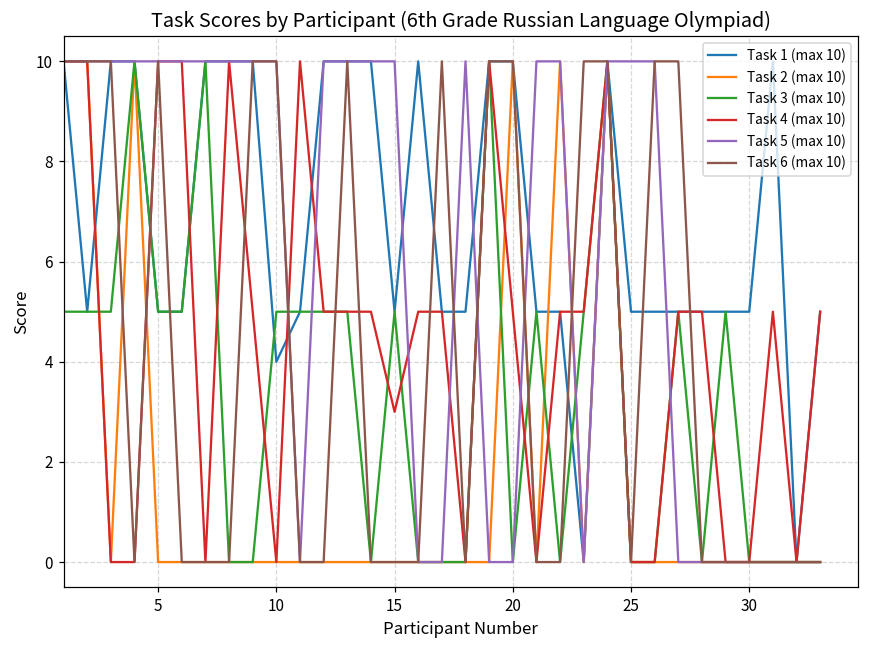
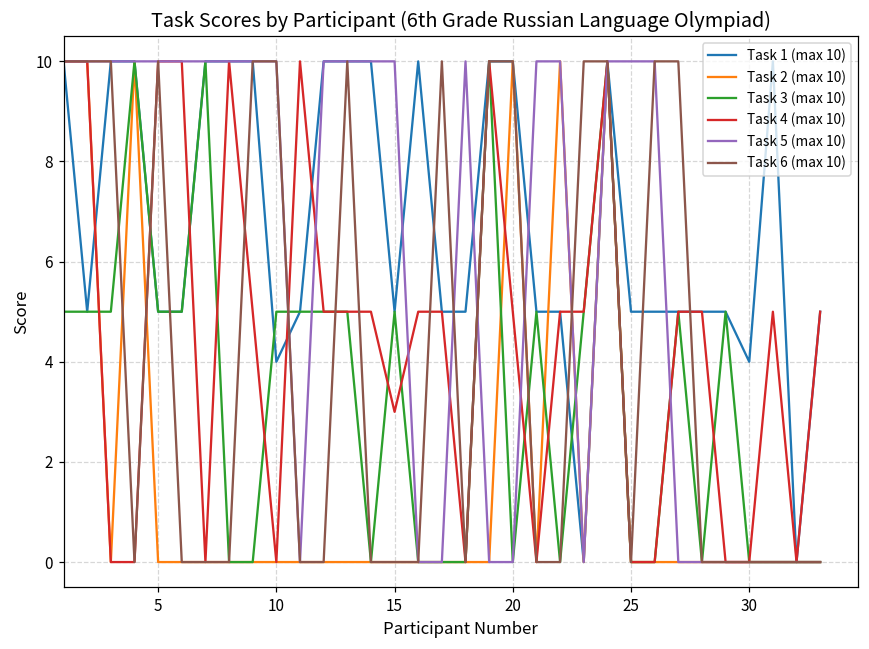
  {
    "Task 1 (max 10)": {
      "10": 4,
      "25": 5,
-     "30": 5
+     "30": 4
    },
    "Task 2 (max 10)": {
      "5": 0
    },
    "Task 3 (max 10)": {
      "10": 5
    },
    "Task 4 (max 10)": {
      "15": 3,
      "20": 5
    },
    "Task 5 (max 10)": {
      "15": 10,
      "25": 10
    }
  }
